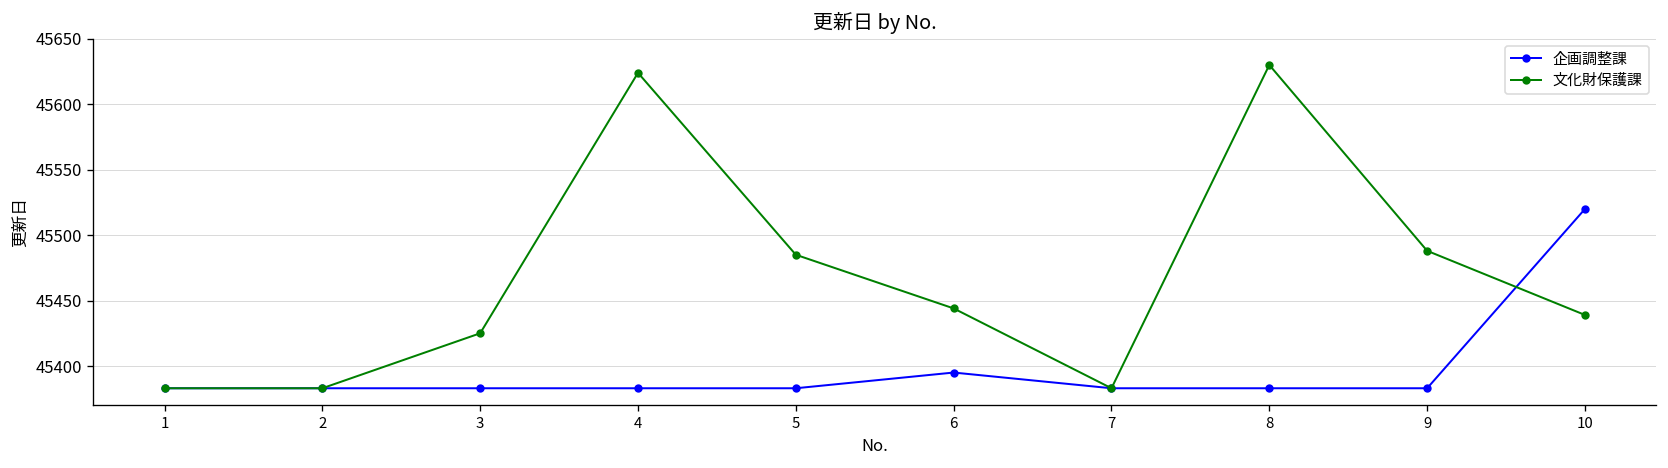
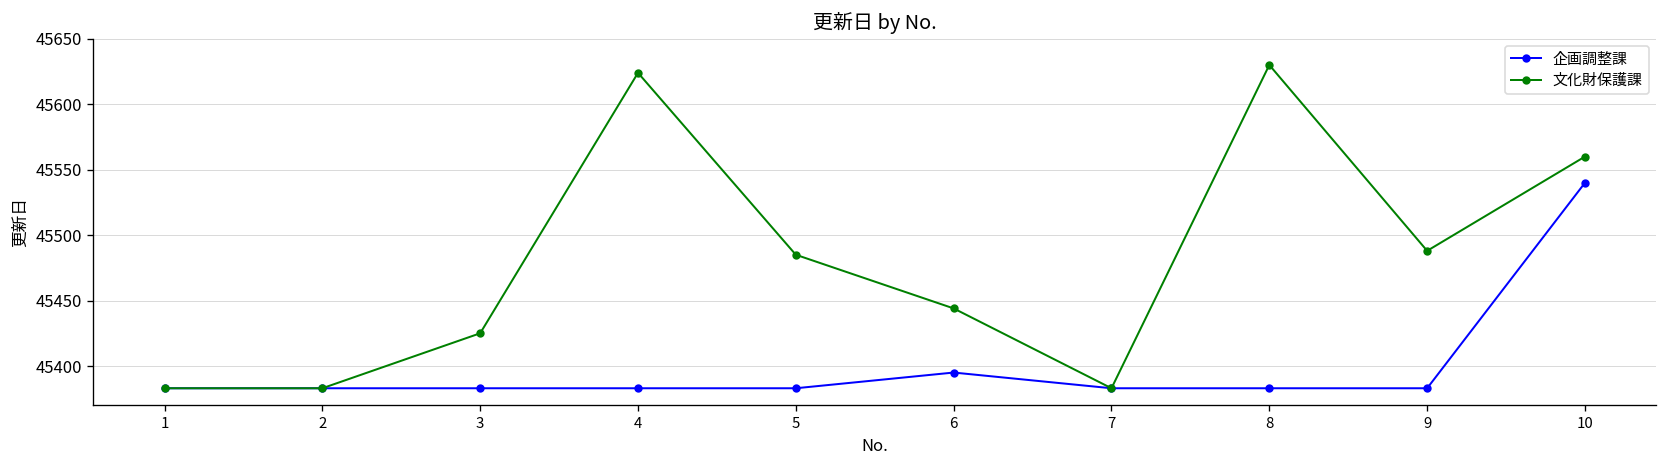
  {
    "企画調整課": {
      "3": 45383,
      "4": 45383,
      "5": 45383,
      "6": 45395,
      "8": 45383,
      "9": 45383,
-     "10": 45520
+     "10": 45540
    },
    "文化財保護課": {
      "3": 45425,
      "4": 45624,
      "5": 45485,
      "6": 45444,
      "8": 45630,
      "9": 45488,
-     "10": 45439
+     "10": 45560
    }
  }
